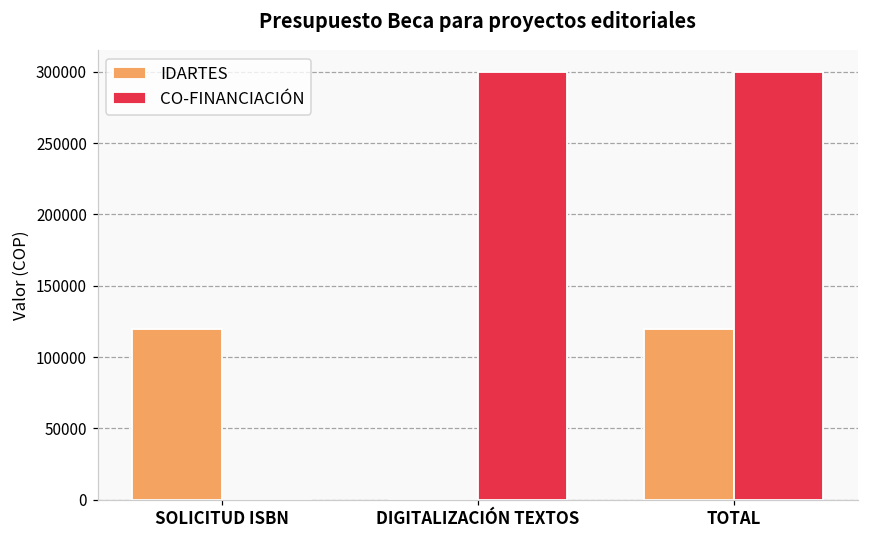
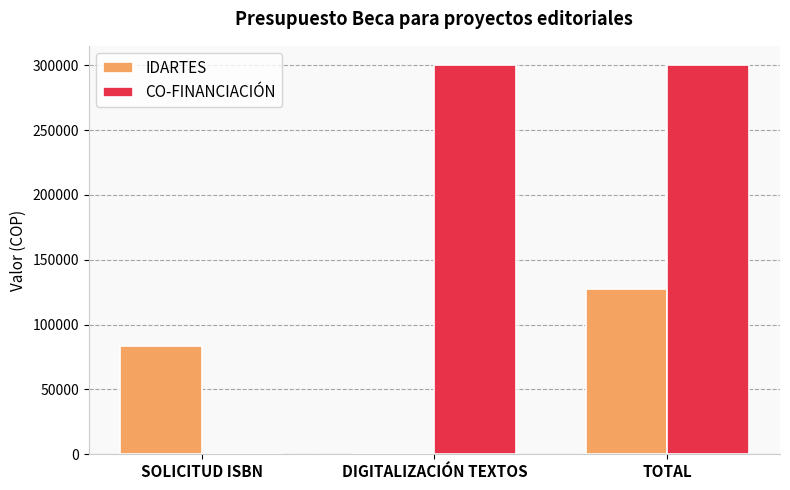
  {
    "IDARTES": {
-     "SOLICITUD ISBN": 120000,
+     "SOLICITUD ISBN": 83000,
      "DIGITALIZACIÓN TEXTOS": 0,
-     "TOTAL": 120000
+     "TOTAL": 127000
    },
    "CO-FINANCIACIÓN": {
      "SOLICITUD ISBN": 0,
      "DIGITALIZACIÓN TEXTOS": 300000,
      "TOTAL": 300000
    }
  }
